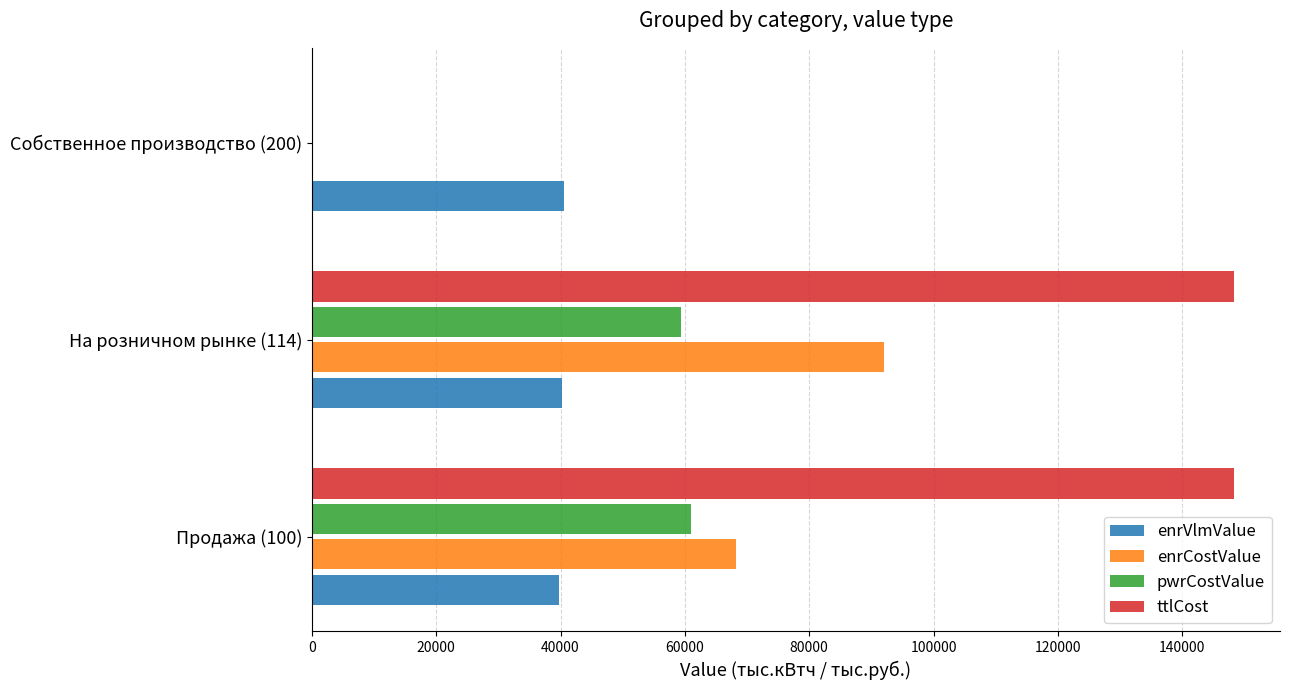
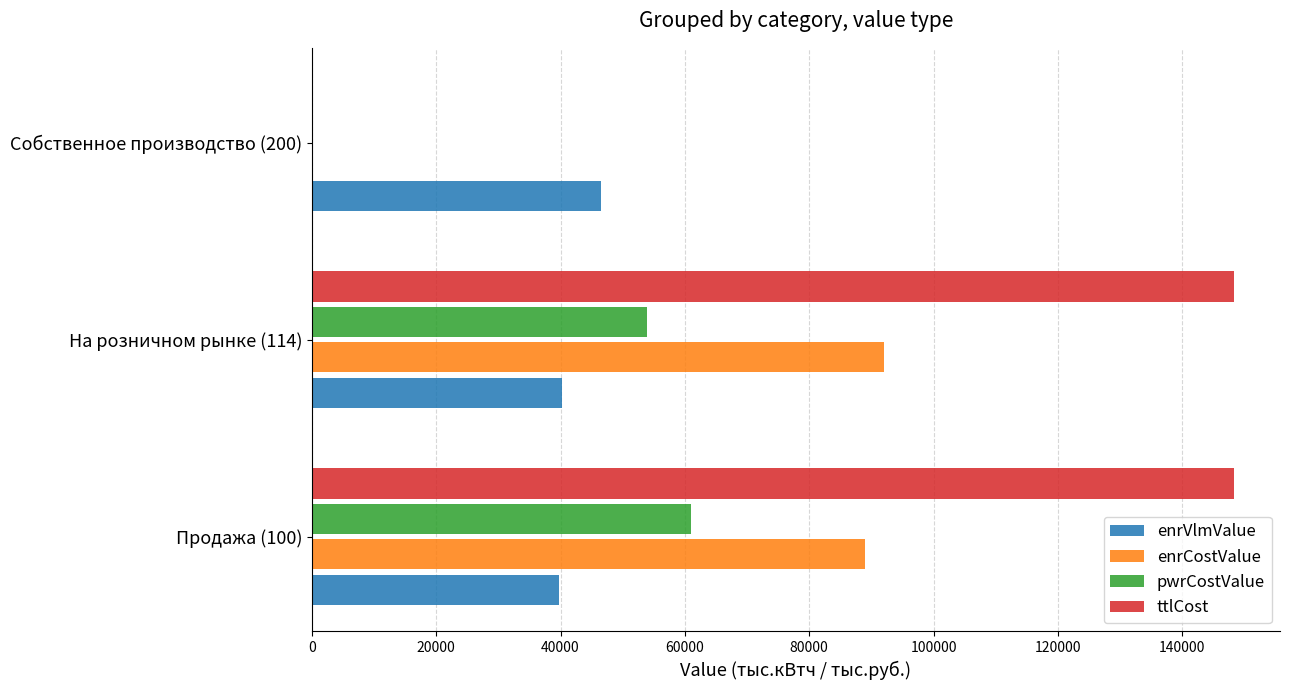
  {
    "enrVlmValue": {
-     "Собственное производство (200)": 41000,
+     "Собственное производство (200)": 47000,
      "На розничном рынке (114)": 40000,
      "Продажа (100)": 40000
    },
    "enrCostValue": {
      "Собственное производство (200)": 0,
      "На розничном рынке (114)": 92000,
-     "Продажа (100)": 68000
+     "Продажа (100)": 89000
    },
    "pwrCostValue": {
      "Собственное производство (200)": 0,
-     "На розничном рынке (114)": 59000,
+     "На розничном рынке (114)": 54000,
      "Продажа (100)": 61000
    },
    "ttlCost": {
      "Собственное производство (200)": 0,
      "На розничном рынке (114)": 148000,
      "Продажа (100)": 148000
    }
  }
